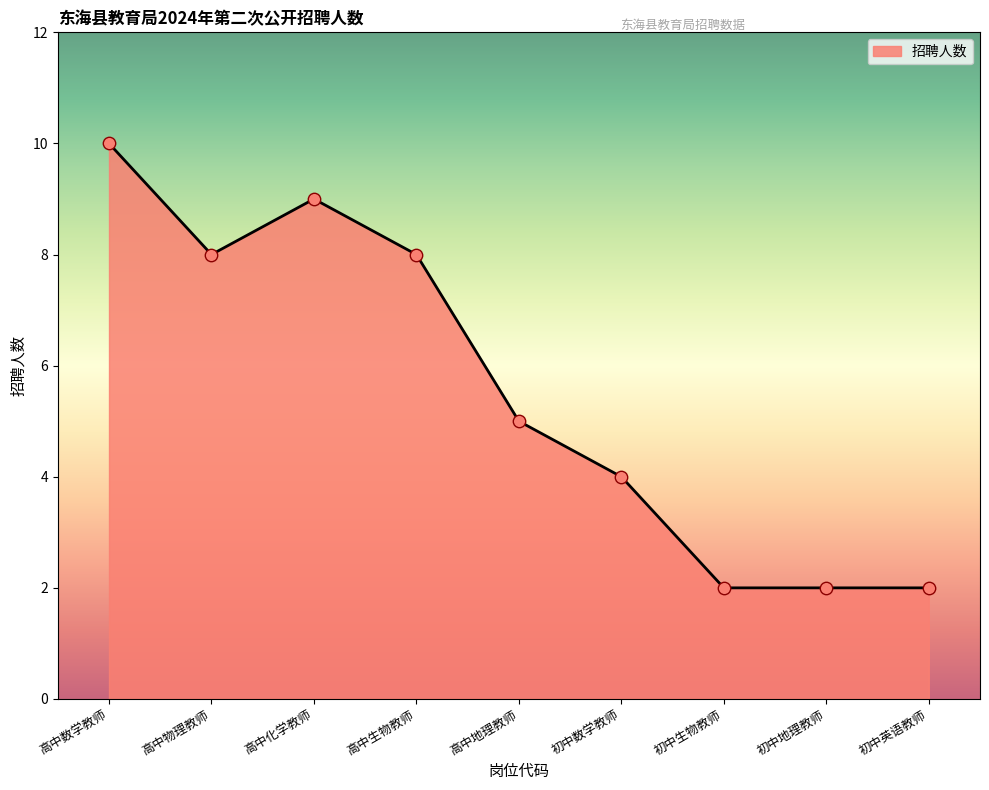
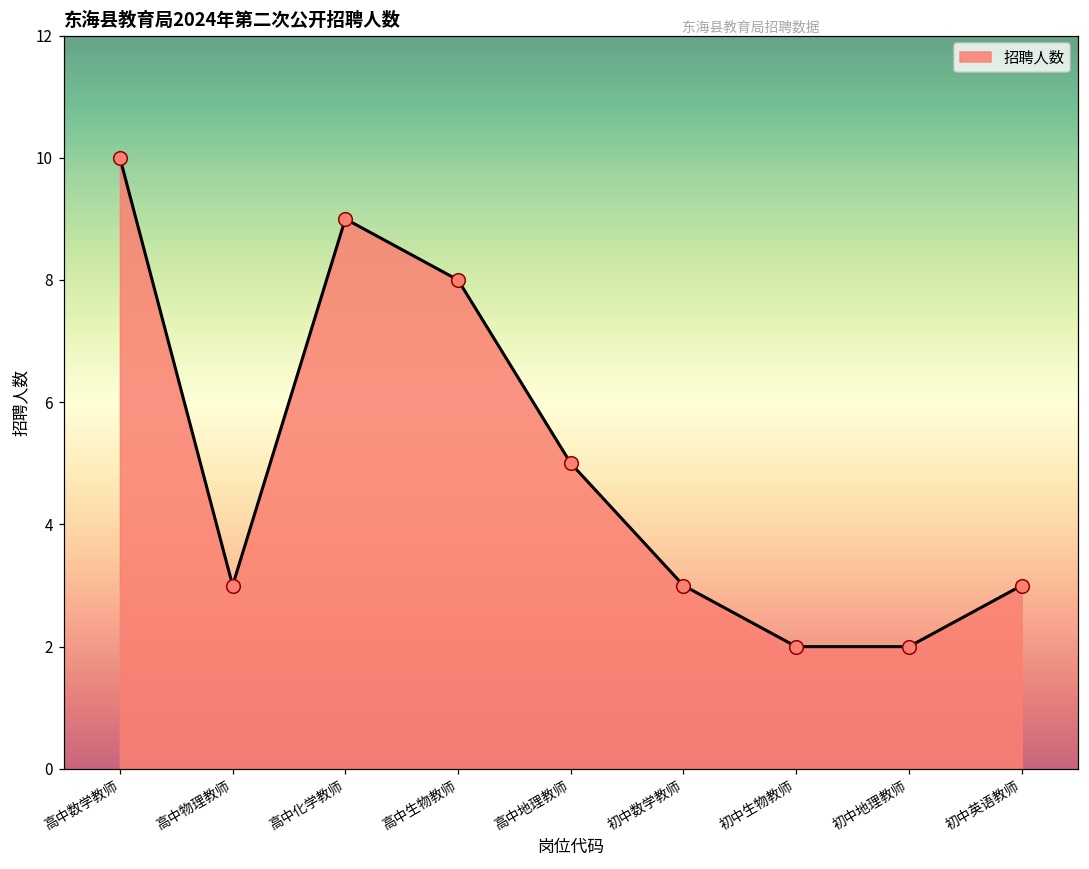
  {
    "高中数学教师": 10,
-   "高中物理教师": 8,
+   "高中物理教师": 3,
    "高中化学教师": 9,
    "高中生物教师": 8,
    "高中地理教师": 5,
-   "初中数学教师": 4,
+   "初中数学教师": 3,
    "初中生物教师": 2,
    "初中地理教师": 2,
-   "初中英语教师": 2
+   "初中英语教师": 3
  }
